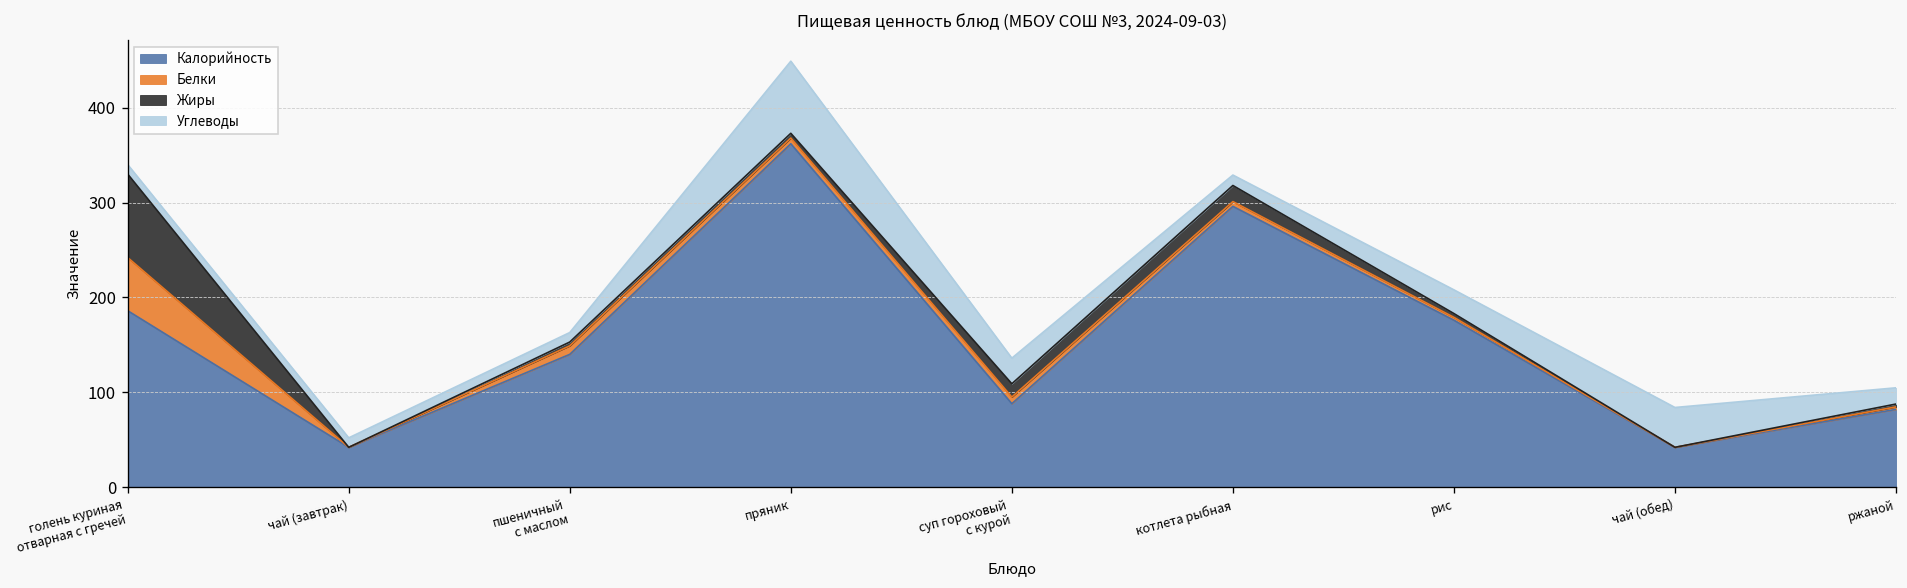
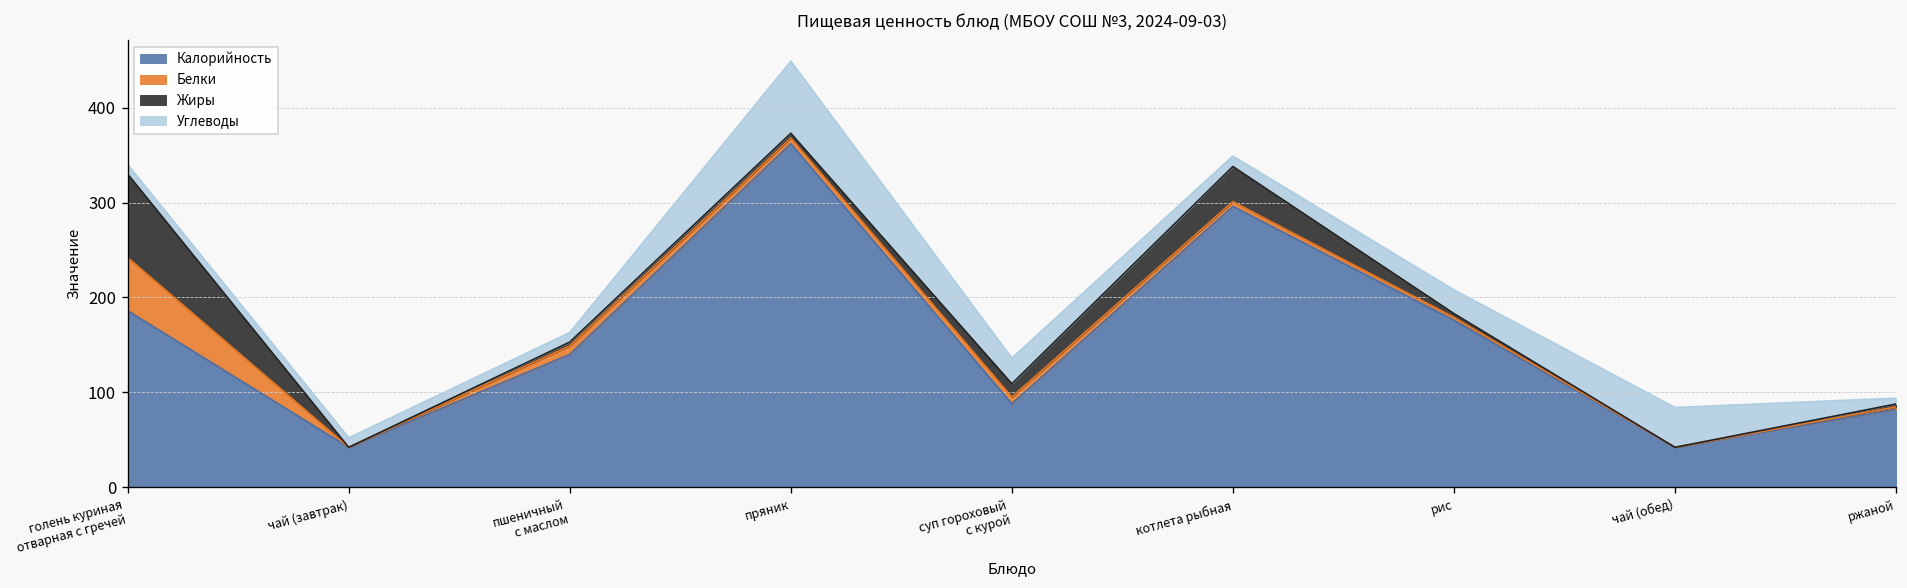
  {
    "Калорийность": {
      "голень куриная отварная с гречей": 190,
      "пшеничный с маслом": 140,
      "пряник": 360,
      "суп гороховый с курой": 90,
      "котлета рыбная": 300
    },
    "Белки": {
      "голень куриная отварная с гречей": 60,
      "пшеничный с маслом": 10,
      "пряник": 10,
      "суп гороховый с курой": 10,
      "котлета рыбная": 10
    },
    "Жиры": {
      "голень куриная отварная с гречей": 90,
      "пшеничный с маслом": 0,
      "пряник": 10,
      "суп гороховый с курой": 10,
-     "котлета рыбная": 20,
+     "котлета рыбная": 40,
      "рис": 0
    },
    "Углеводы": {
      "голень куриная отварная с гречей": 10,
      "чай (завтрак)": 10,
      "пшеничный с маслом": 10,
      "пряник": 80,
      "суп гороховый с курой": 30,
      "котлета рыбная": 10,
      "рис": 30,
      "чай (обед)": 40,
-     "ржаной": 20
+     "ржаной": 10
    }
  }
